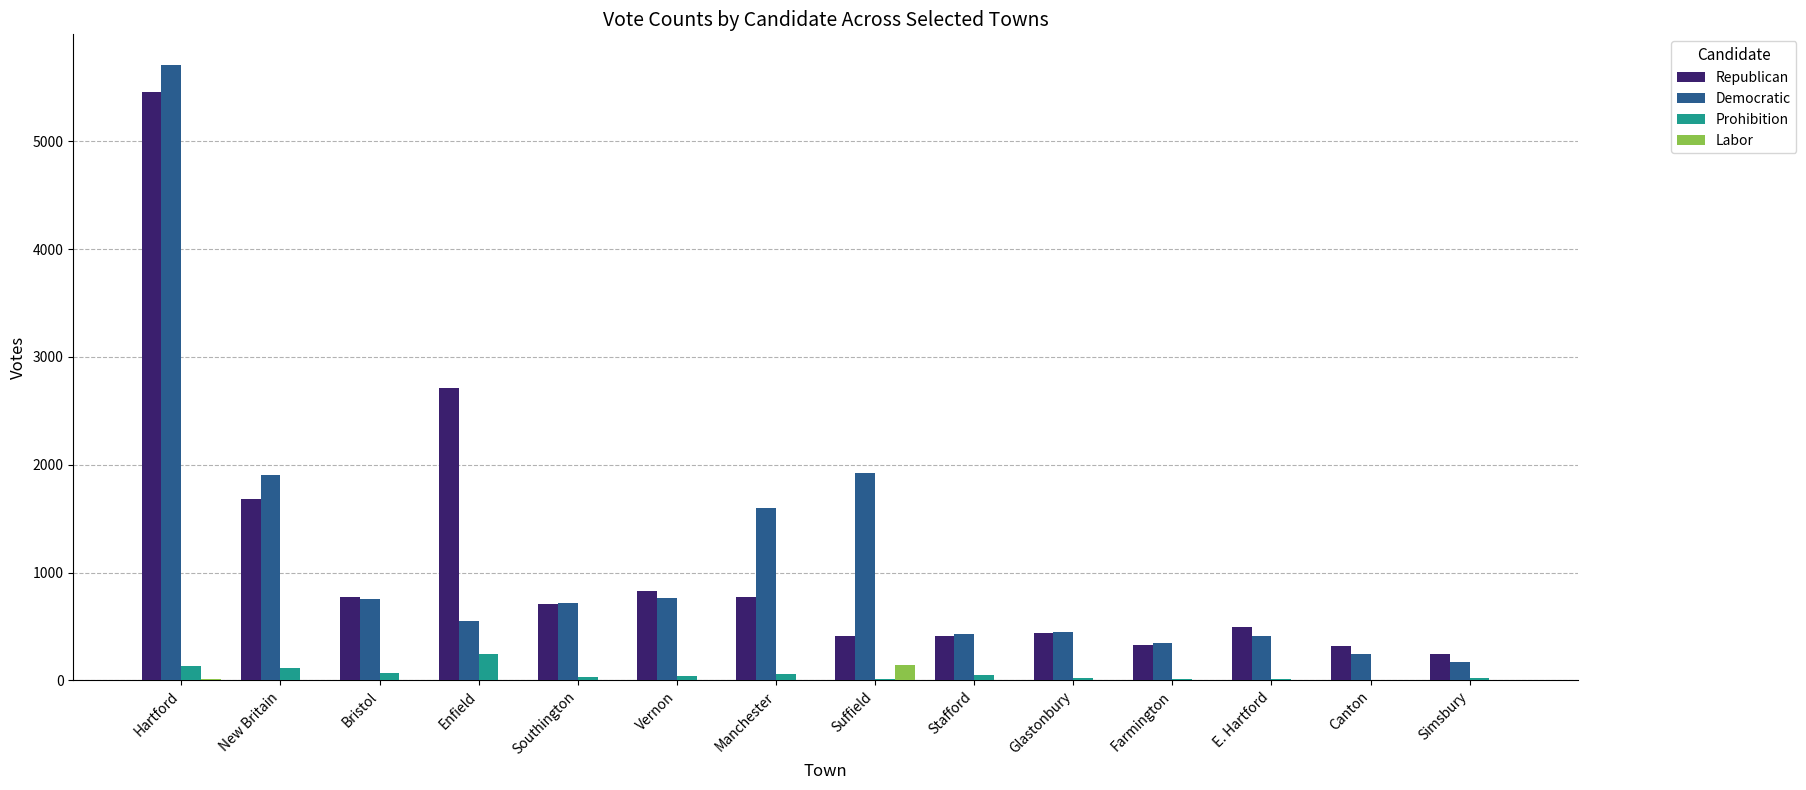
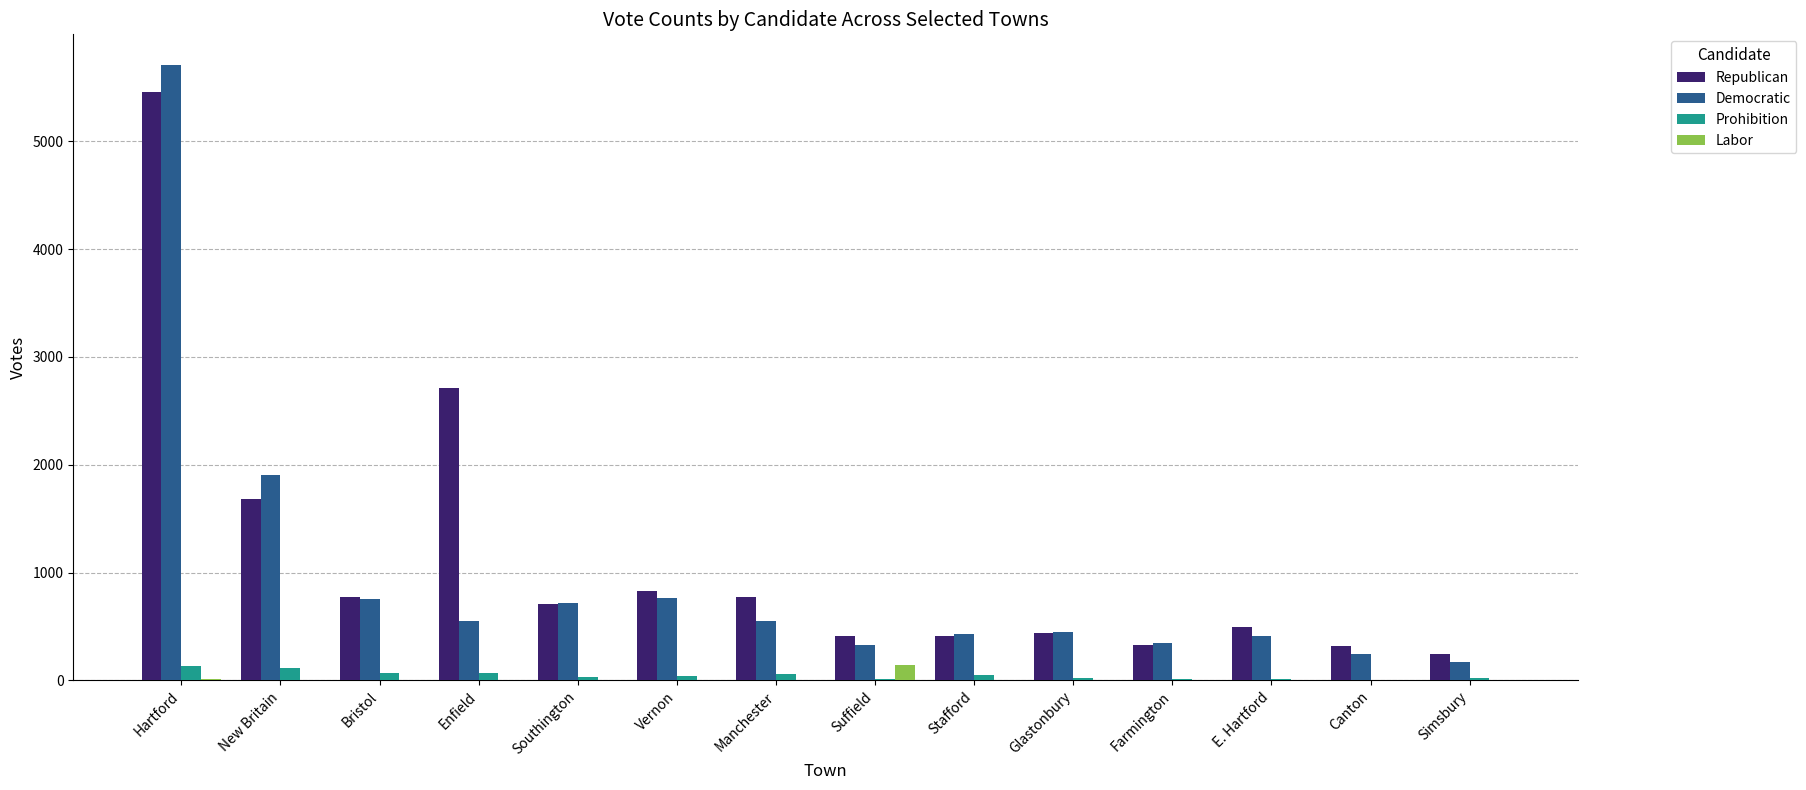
  {
    "Republican": {
      "Hartford": 5460,
      "New Britain": 1690,
      "Bristol": 780,
      "Enfield": 2710,
      "Southington": 710,
      "Vernon": 830,
      "Manchester": 780,
      "Suffield": 410,
      "Stafford": 410,
      "Glastonbury": 440,
      "Farmington": 330,
      "E. Hartford": 500,
      "Canton": 320,
      "Simsbury": 240
    },
    "Democratic": {
      "Hartford": 5710,
      "New Britain": 1910,
      "Bristol": 760,
      "Enfield": 550,
      "Southington": 710,
      "Vernon": 760,
-     "Manchester": 1600,
-     "Suffield": 1930,
+     "Manchester": 560,
+     "Suffield": 330,
      "Stafford": 430,
      "Glastonbury": 450,
      "Farmington": 350,
      "E. Hartford": 420,
      "Canton": 240,
      "Simsbury": 170
    },
    "Prohibition": {
      "Hartford": 130,
      "New Britain": 120,
      "Bristol": 70,
-     "Enfield": 250,
+     "Enfield": 70,
      "Southington": 30,
      "Vernon": 40,
      "Manchester": 60,
      "Stafford": 50,
      "Glastonbury": 20,
      "Simsbury": 30
    },
    "Labor": {
      "Bristol": 0,
      "Enfield": 0,
      "Southington": 0,
      "Vernon": 0,
      "Suffield": 150,
      "Stafford": 0,
      "Farmington": 0,
      "Canton": 0,
      "Simsbury": 0
    }
  }
